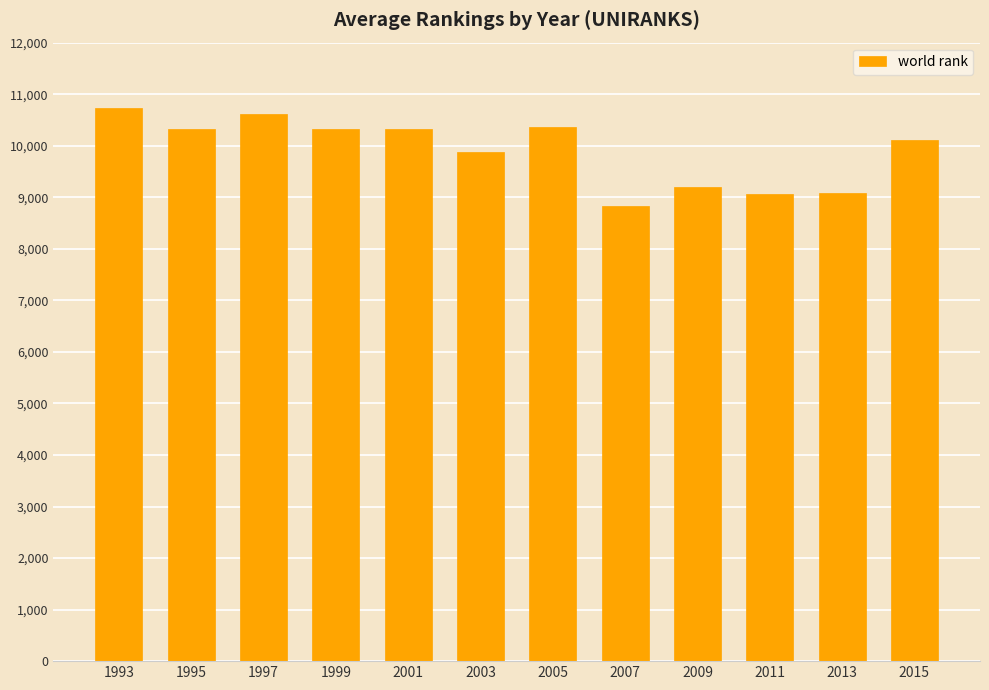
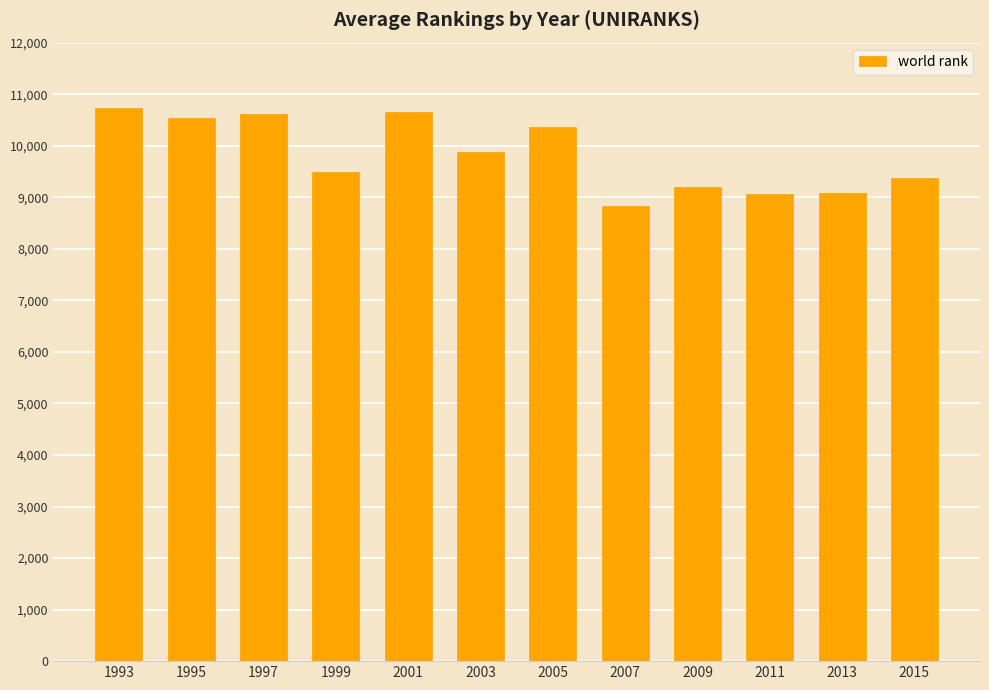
  {
    "1993": "10,700",
-   "1995": "10,300",
+   "1995": "10,500",
    "1997": "10,600",
-   "1999": "10,300",
-   "2001": "10,300",
+   "1999": "9,500",
+   "2001": "10,700",
    "2003": "9,900",
    "2005": "10,400",
    "2007": "8,800",
    "2009": "9,200",
    "2011": "9,100",
    "2013": "9,100",
-   "2015": "10,100"
+   "2015": "9,400"
  }
